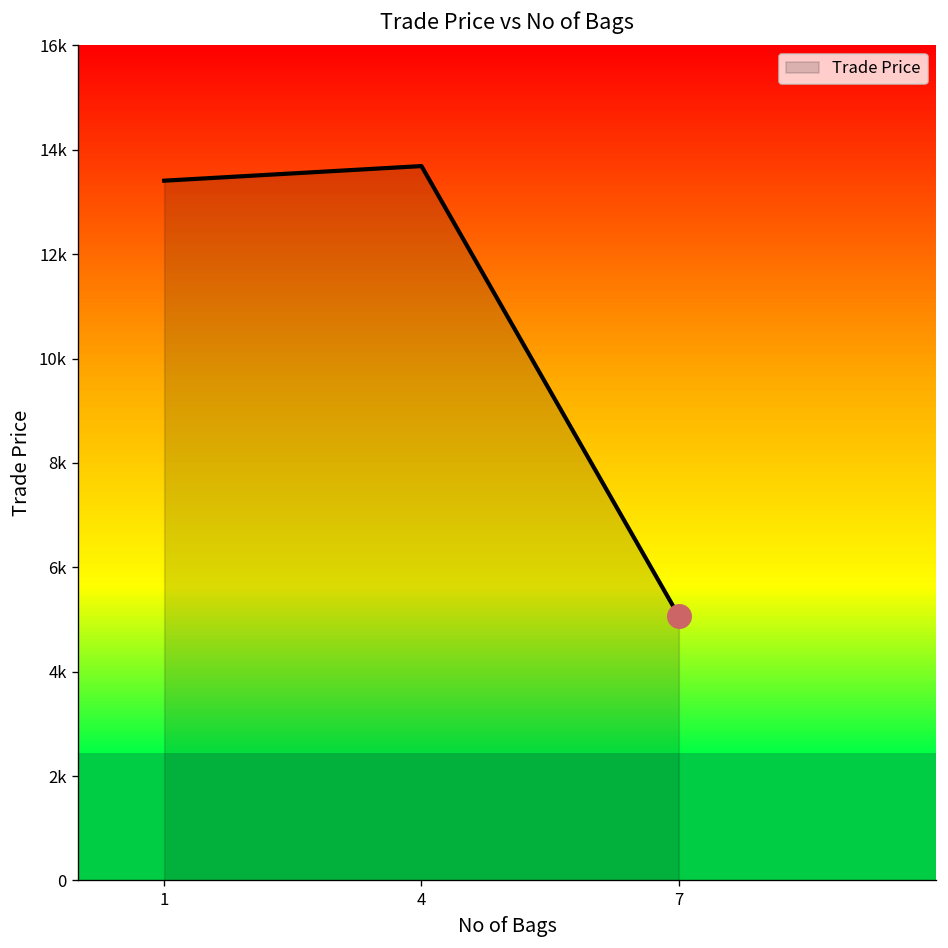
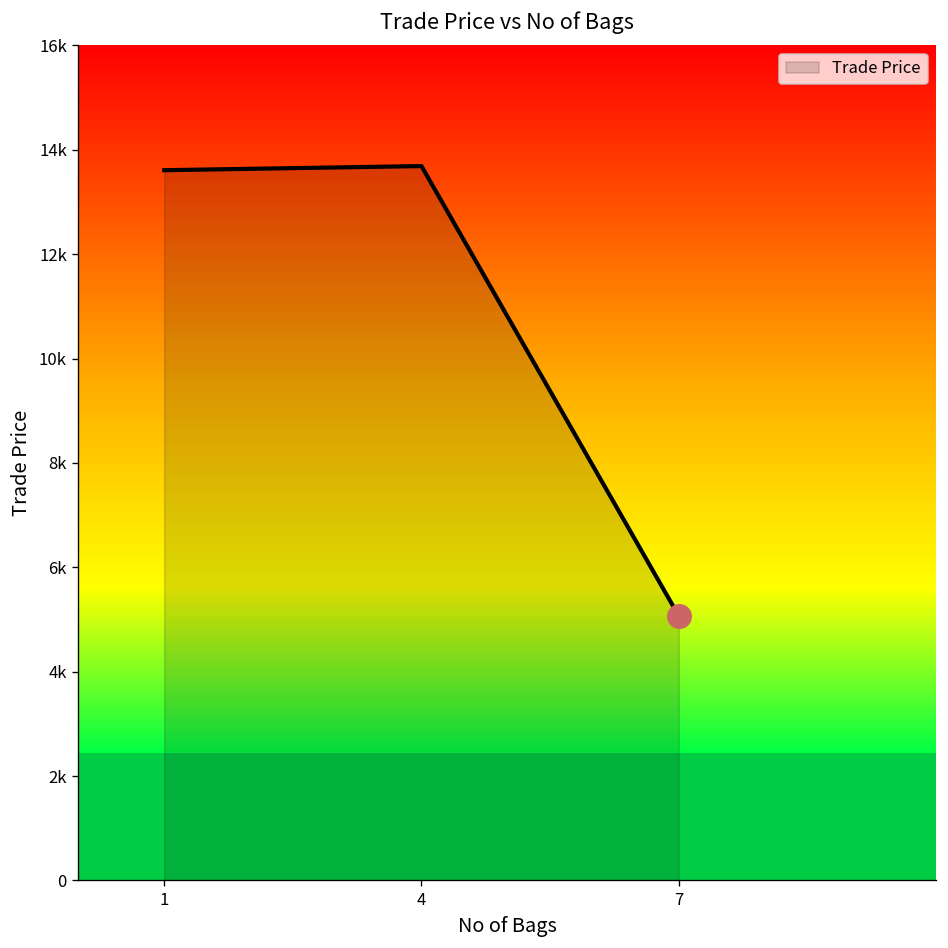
  {
    "Trade Price": {
-     "1": 13400,
+     "1": 13600,
      "4": 13700
    }
  }
